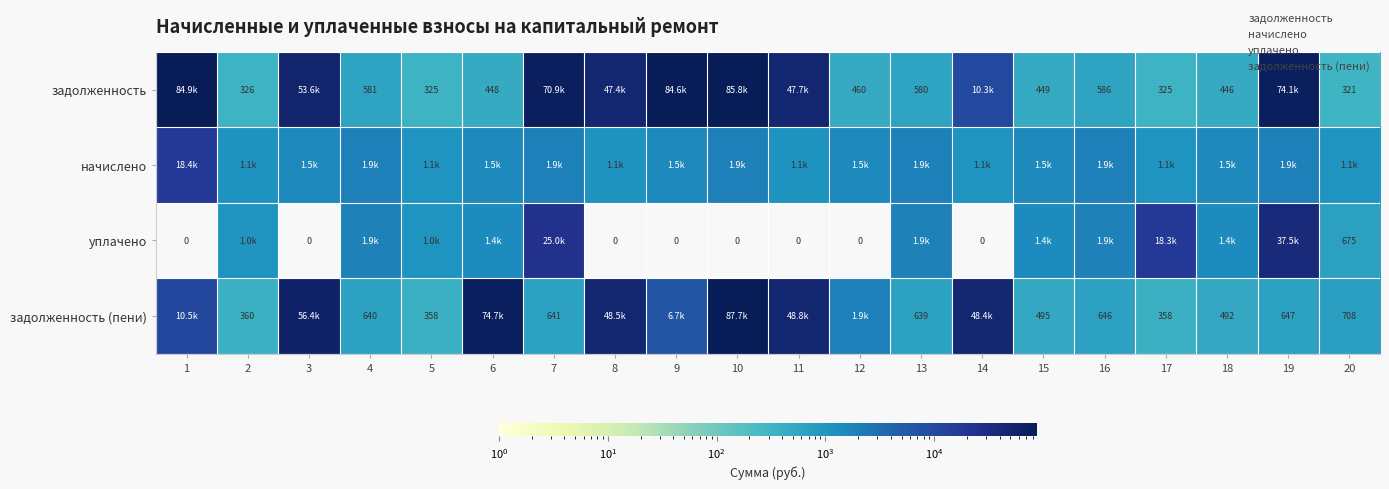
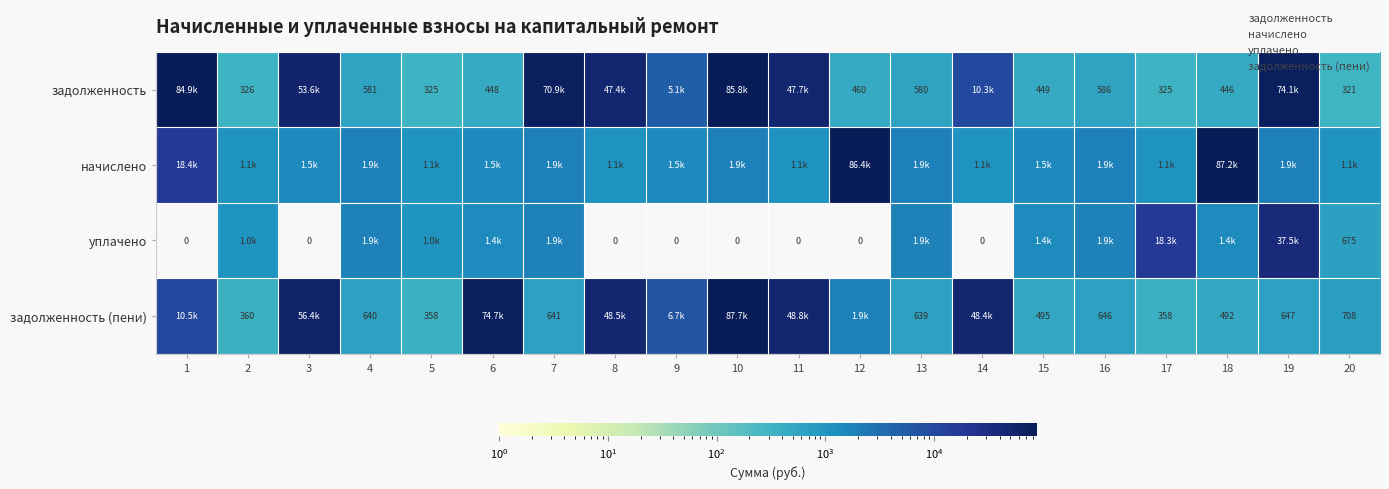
  {
    "задолженность": {
      "1": "84.9k",
      "2": "326",
      "3": "53.6k",
      "4": "581",
      "5": "325",
      "6": "448",
      "7": "70.9k",
      "8": "47.4k",
-     "9": "84.6k",
+     "9": "5.1k",
      "10": "85.8k",
      "11": "47.7k",
      "12": "460",
      "13": "580",
      "14": "10.3k",
      "15": "449",
      "16": "586",
      "17": "325",
      "18": "446",
      "19": "74.1k",
      "20": "321"
    },
    "начислено": {
      "1": "18.4k",
      "2": "1.1k",
      "3": "1.5k",
      "4": "1.9k",
      "5": "1.1k",
      "6": "1.5k",
      "7": "1.9k",
      "8": "1.1k",
      "9": "1.5k",
      "10": "1.9k",
      "11": "1.1k",
-     "12": "1.5k",
+     "12": "86.4k",
      "13": "1.9k",
      "14": "1.1k",
      "15": "1.5k",
      "16": "1.9k",
      "17": "1.1k",
-     "18": "1.5k",
+     "18": "87.2k",
      "19": "1.9k",
      "20": "1.1k"
    },
    "уплачено": {
      "1": "0",
      "2": "1.0k",
      "3": "0",
      "4": "1.9k",
      "5": "1.0k",
      "6": "1.4k",
-     "7": "25.0k",
+     "7": "1.9k",
      "8": "0",
      "9": "0",
      "10": "0",
      "11": "0",
      "12": "0",
      "13": "1.9k",
      "14": "0",
      "15": "1.4k",
      "16": "1.9k",
      "17": "18.3k",
      "18": "1.4k",
      "19": "37.5k",
      "20": "675"
    },
    "задолженность (пени)": {
      "1": "10.5k",
      "2": "360",
      "3": "56.4k",
      "4": "640",
      "5": "358",
      "6": "74.7k",
      "7": "641",
      "8": "48.5k",
      "9": "6.7k",
      "10": "87.7k",
      "11": "48.8k",
      "12": "1.9k",
      "13": "639",
      "14": "48.4k",
      "15": "495",
      "16": "646",
      "17": "358",
      "18": "492",
      "19": "647",
      "20": "708"
    }
  }
